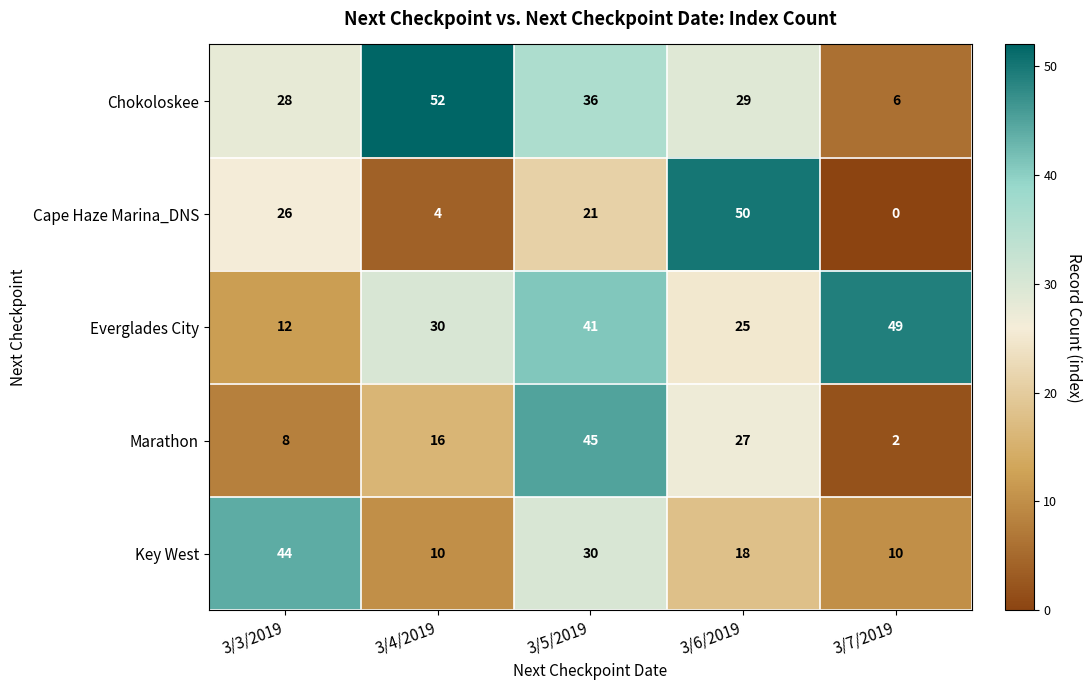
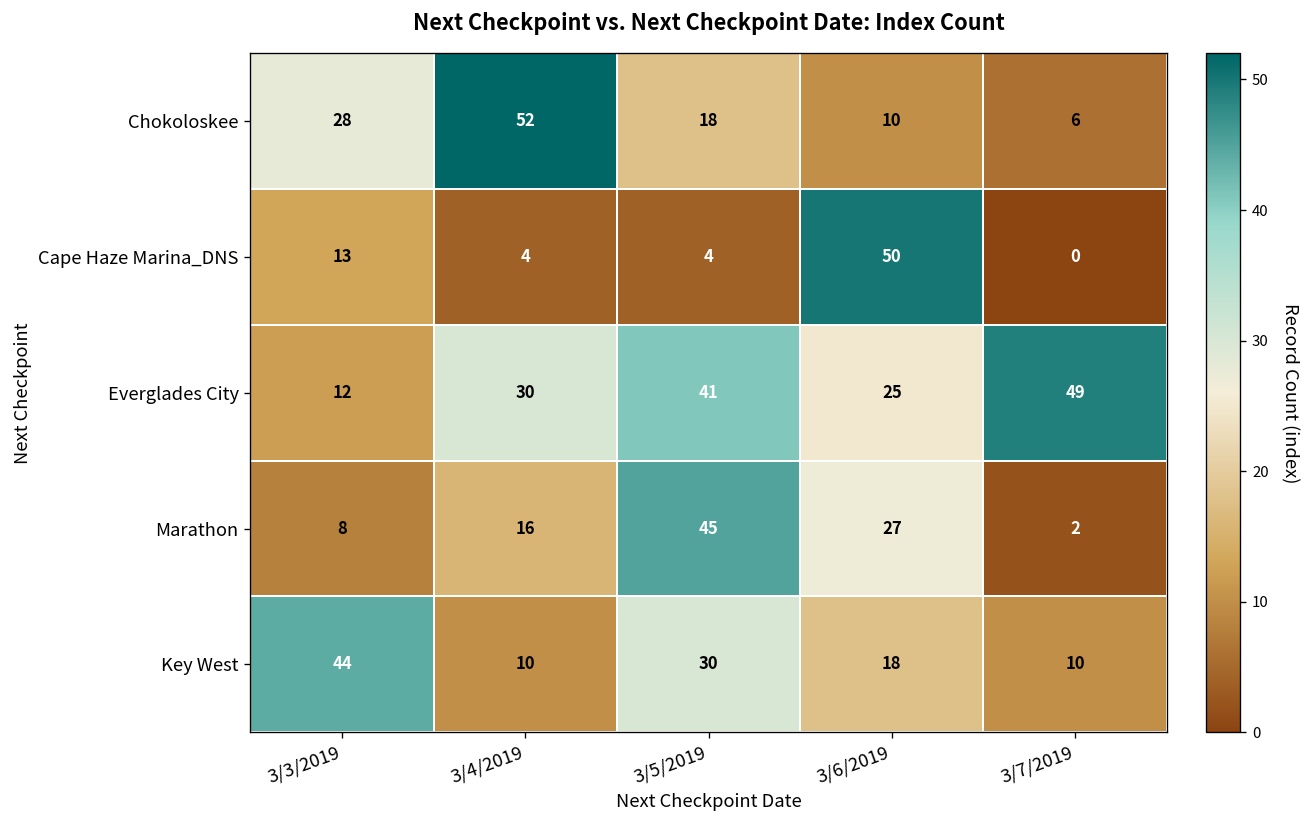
  {
    "Chokoloskee": {
      "3/3/2019": 28,
      "3/4/2019": 52,
-     "3/5/2019": 36,
-     "3/6/2019": 29,
+     "3/5/2019": 18,
+     "3/6/2019": 10,
      "3/7/2019": 6
    },
    "Cape Haze Marina_DNS": {
-     "3/3/2019": 26,
+     "3/3/2019": 13,
      "3/4/2019": 4,
-     "3/5/2019": 21,
+     "3/5/2019": 4,
      "3/6/2019": 50,
      "3/7/2019": 0
    },
    "Everglades City": {
      "3/3/2019": 12,
      "3/4/2019": 30,
      "3/5/2019": 41,
      "3/6/2019": 25,
      "3/7/2019": 49
    },
    "Marathon": {
      "3/3/2019": 8,
      "3/4/2019": 16,
      "3/5/2019": 45,
      "3/6/2019": 27,
      "3/7/2019": 2
    },
    "Key West": {
      "3/3/2019": 44,
      "3/4/2019": 10,
      "3/5/2019": 30,
      "3/6/2019": 18,
      "3/7/2019": 10
    }
  }
